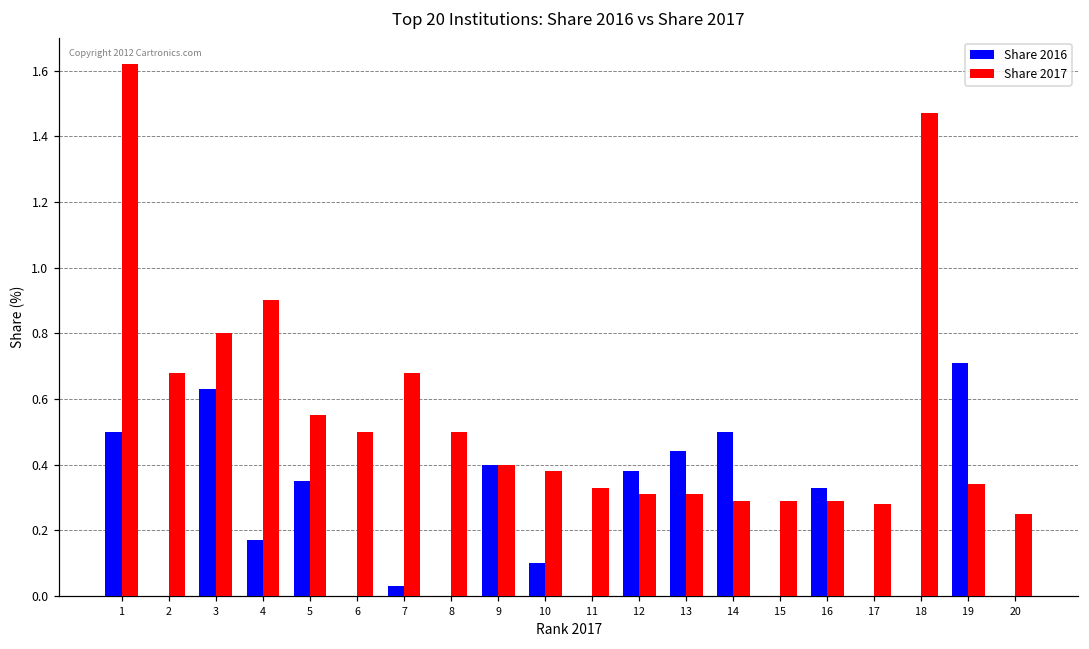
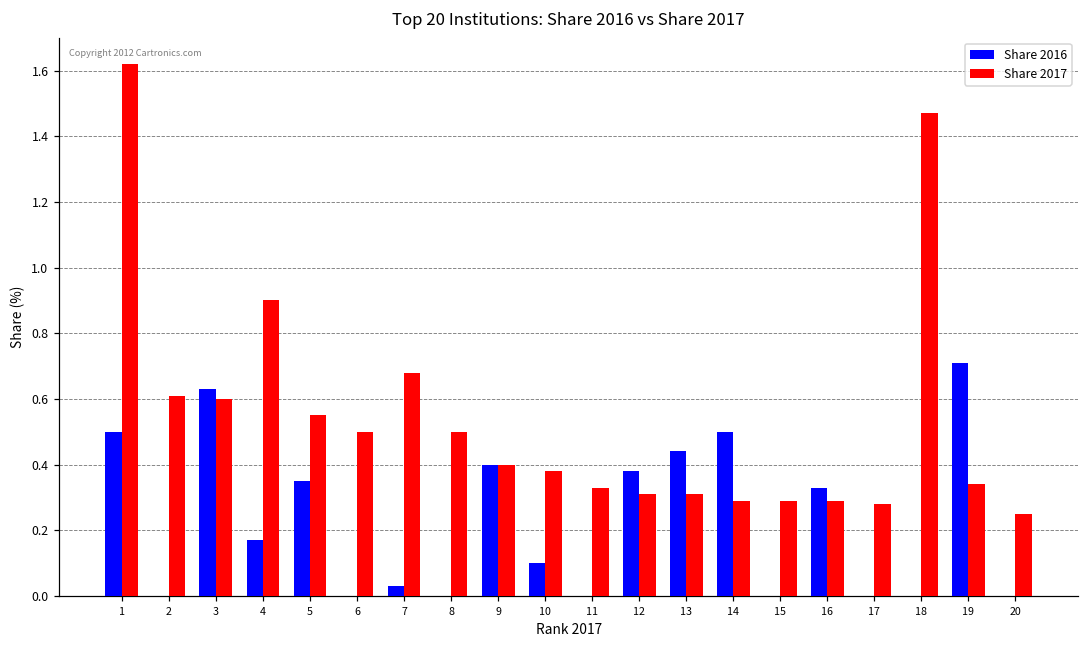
  {
    "Share 2016": {
      "1": 0.50,
      "2": 0.00,
      "3": 0.63,
      "4": 0.17,
      "5": 0.35,
      "6": 0.00,
      "7": 0.03,
      "8": 0.00,
      "9": 0.40,
      "10": 0.10,
      "11": 0.00,
      "12": 0.38,
      "13": 0.44,
      "14": 0.50,
      "15": 0.00,
      "16": 0.33,
      "17": 0.00,
      "18": 0.00,
      "19": 0.71,
      "20": 0.00
    },
    "Share 2017": {
-     "2": 0.68,
-     "3": 0.8,
+     "2": 0.61,
+     "3": 0.6,
      "4": 0.90,
      "5": 0.55,
      "6": 0.50,
      "7": 0.68,
      "8": 0.50,
      "9": 0.40,
      "10": 0.38,
      "11": 0.33,
      "12": 0.31,
      "13": 0.31,
      "14": 0.29,
      "15": 0.29,
      "16": 0.29,
      "17": 0.28,
      "18": 1.47,
      "19": 0.34,
      "20": 0.25
    }
  }
